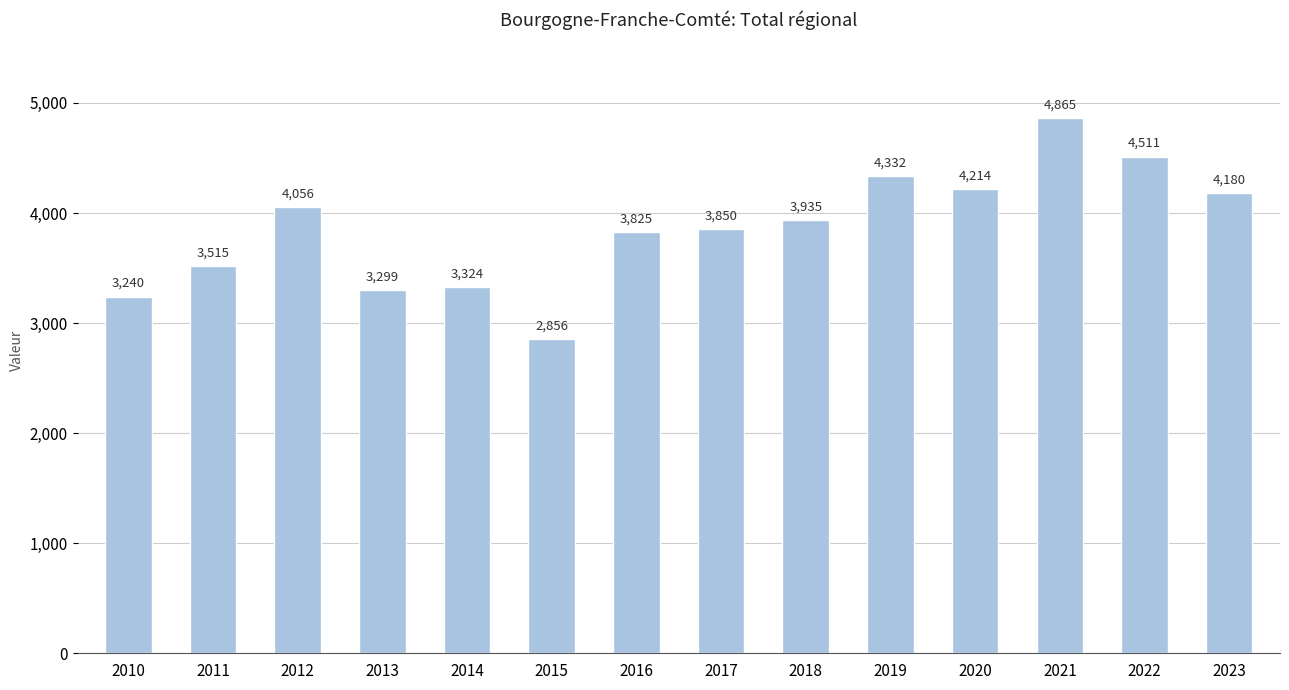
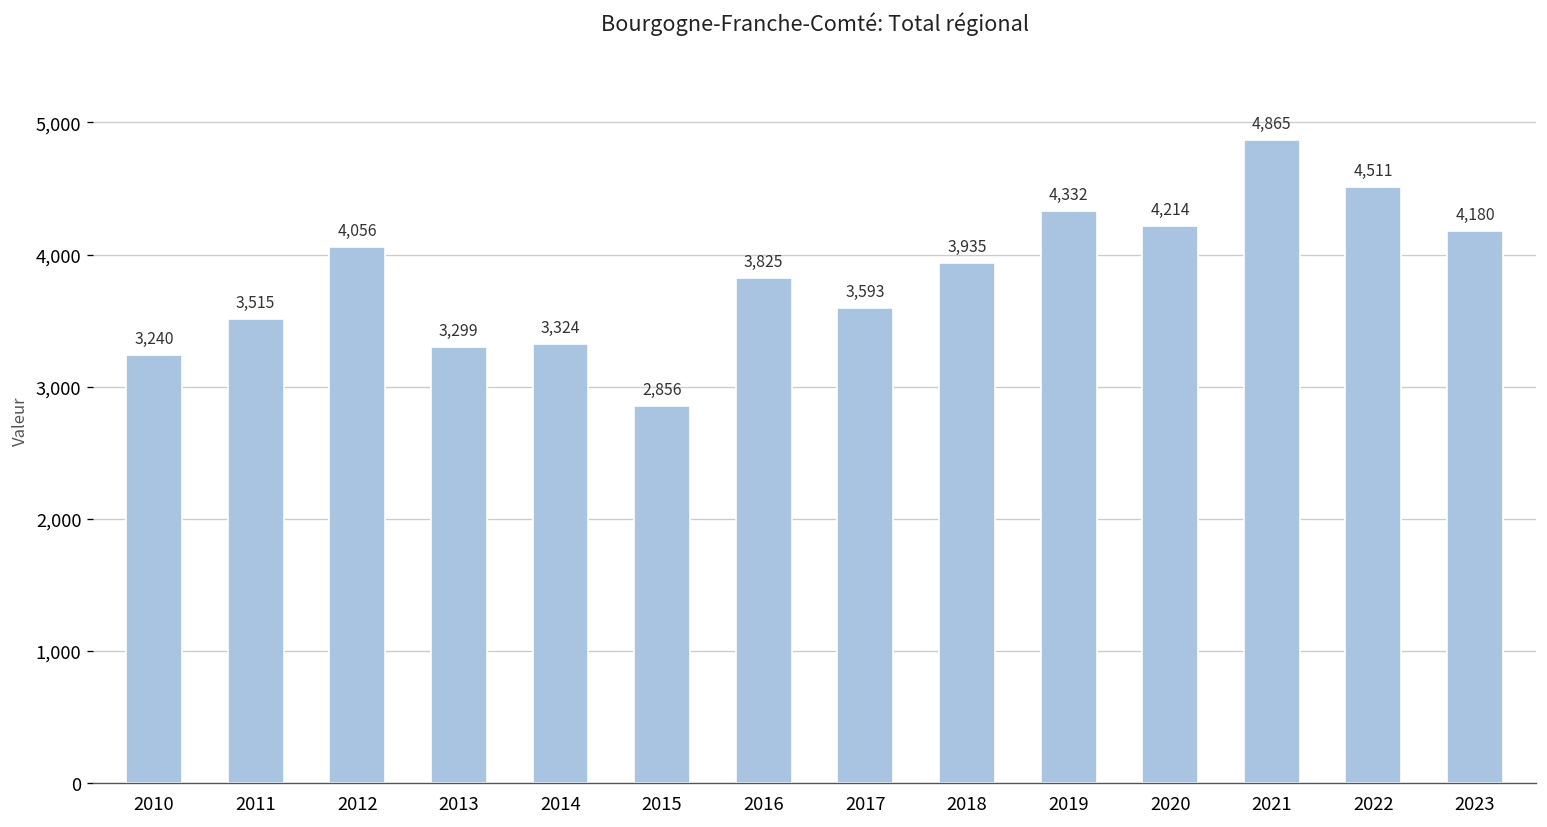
  {
    "2010": "3,240",
    "2011": "3,515",
    "2012": "4,056",
    "2013": "3,299",
    "2014": "3,324",
    "2015": "2,856",
    "2016": "3,825",
-   "2017": "3,850",
+   "2017": "3,593",
    "2018": "3,935",
    "2019": "4,332",
    "2020": "4,214",
    "2021": "4,865",
    "2022": "4,511",
    "2023": "4,180"
  }
